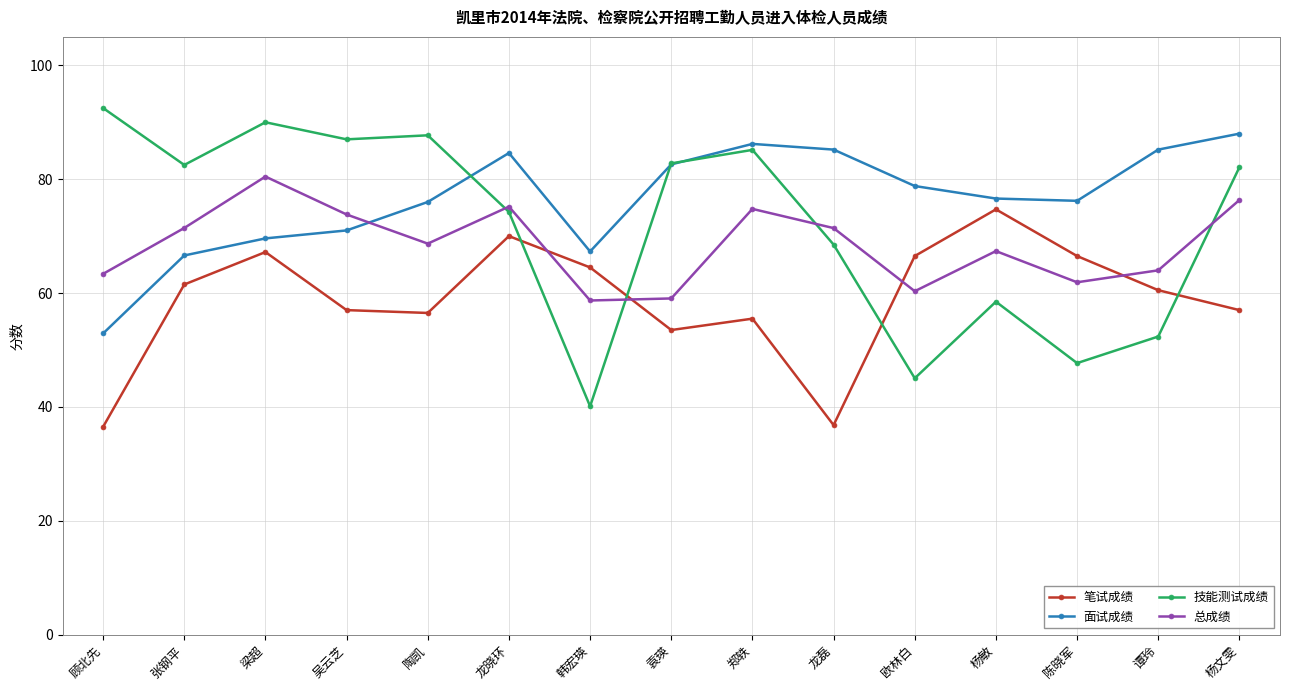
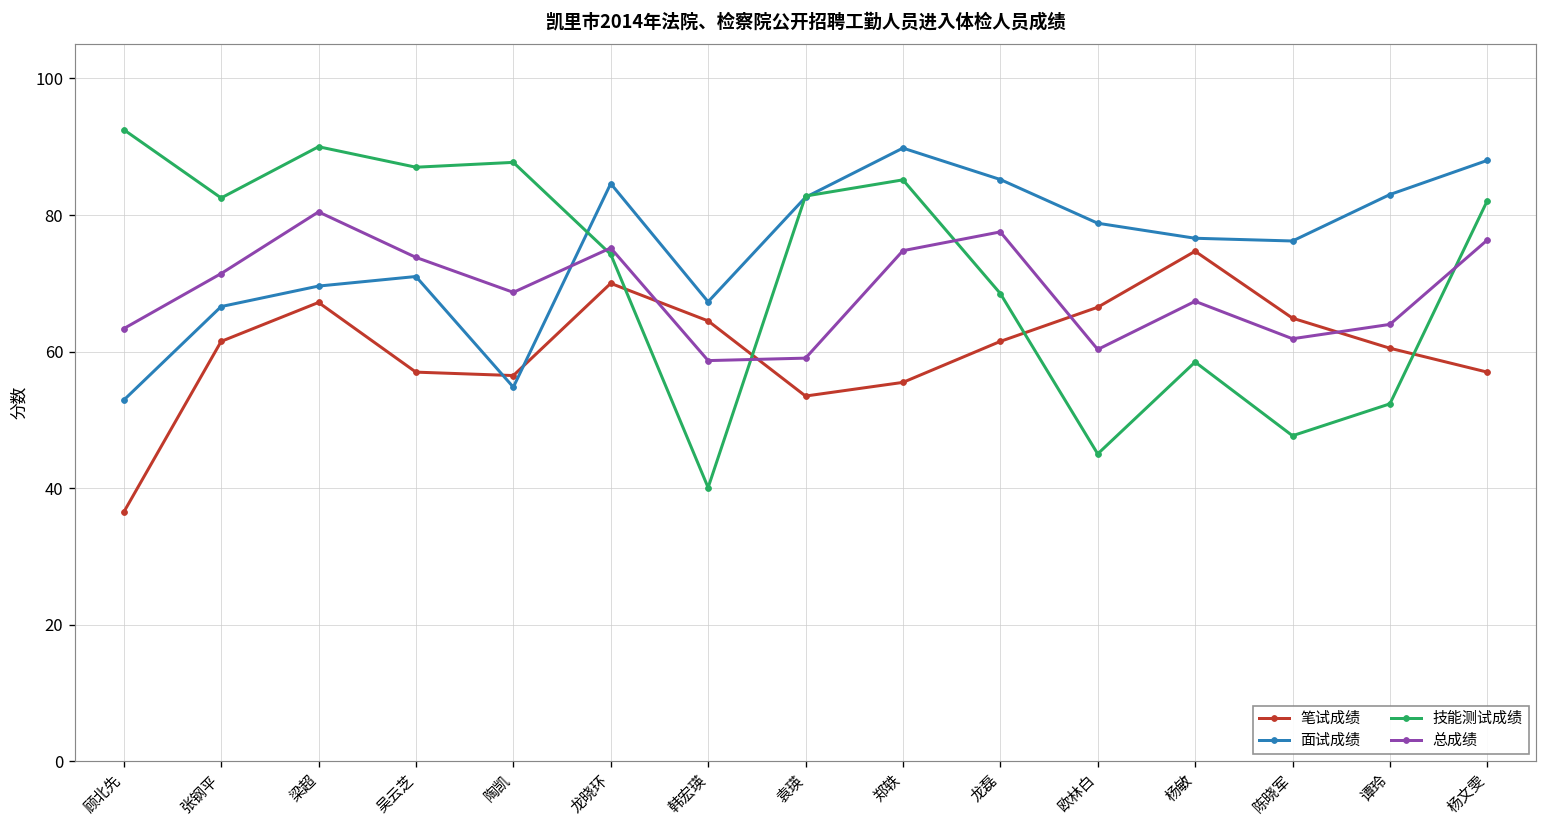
  {
    "笔试成绩": {
      "顾北先": 37,
      "张钢平": 62,
      "梁超": 67,
      "吴云芝": 57,
      "陶凯": 57,
      "龙晓环": 70,
      "韩宏瑛": 65,
      "袁瑛": 54,
      "郑轶": 56,
-     "龙磊": 37,
+     "龙磊": 62,
      "欧林白": 67,
      "杨敏": 75,
-     "陈晓军": 67,
+     "陈晓军": 65,
      "谭玲": 61,
      "杨文雯": 57
    },
    "面试成绩": {
      "顾北先": 53,
      "张钢平": 67,
      "梁超": 70,
      "吴云芝": 71,
-     "陶凯": 76,
+     "陶凯": 55,
      "龙晓环": 85,
      "韩宏瑛": 67,
-     "郑轶": 86,
+     "郑轶": 90,
      "龙磊": 85,
      "欧林白": 79,
      "杨敏": 77,
      "陈晓军": 76,
-     "谭玲": 85,
+     "谭玲": 83,
      "杨文雯": 88
    },
    "技能测试成绩": {
      "顾北先": 93,
      "张钢平": 83,
      "梁超": 90,
      "吴云芝": 87,
      "陶凯": 88,
      "龙晓环": 74,
      "韩宏瑛": 40,
      "郑轶": 85,
      "龙磊": 69,
      "欧林白": 45,
      "杨敏": 58,
      "陈晓军": 48,
      "谭玲": 52,
      "杨文雯": 82
    },
    "总成绩": {
      "顾北先": 63,
      "张钢平": 71,
      "梁超": 80,
      "吴云芝": 74,
      "陶凯": 69,
      "龙晓环": 75,
      "韩宏瑛": 59,
      "袁瑛": 59,
      "郑轶": 75,
-     "龙磊": 71,
+     "龙磊": 78,
      "欧林白": 60,
      "杨敏": 67,
      "陈晓军": 62,
      "谭玲": 64,
      "杨文雯": 76
    }
  }
